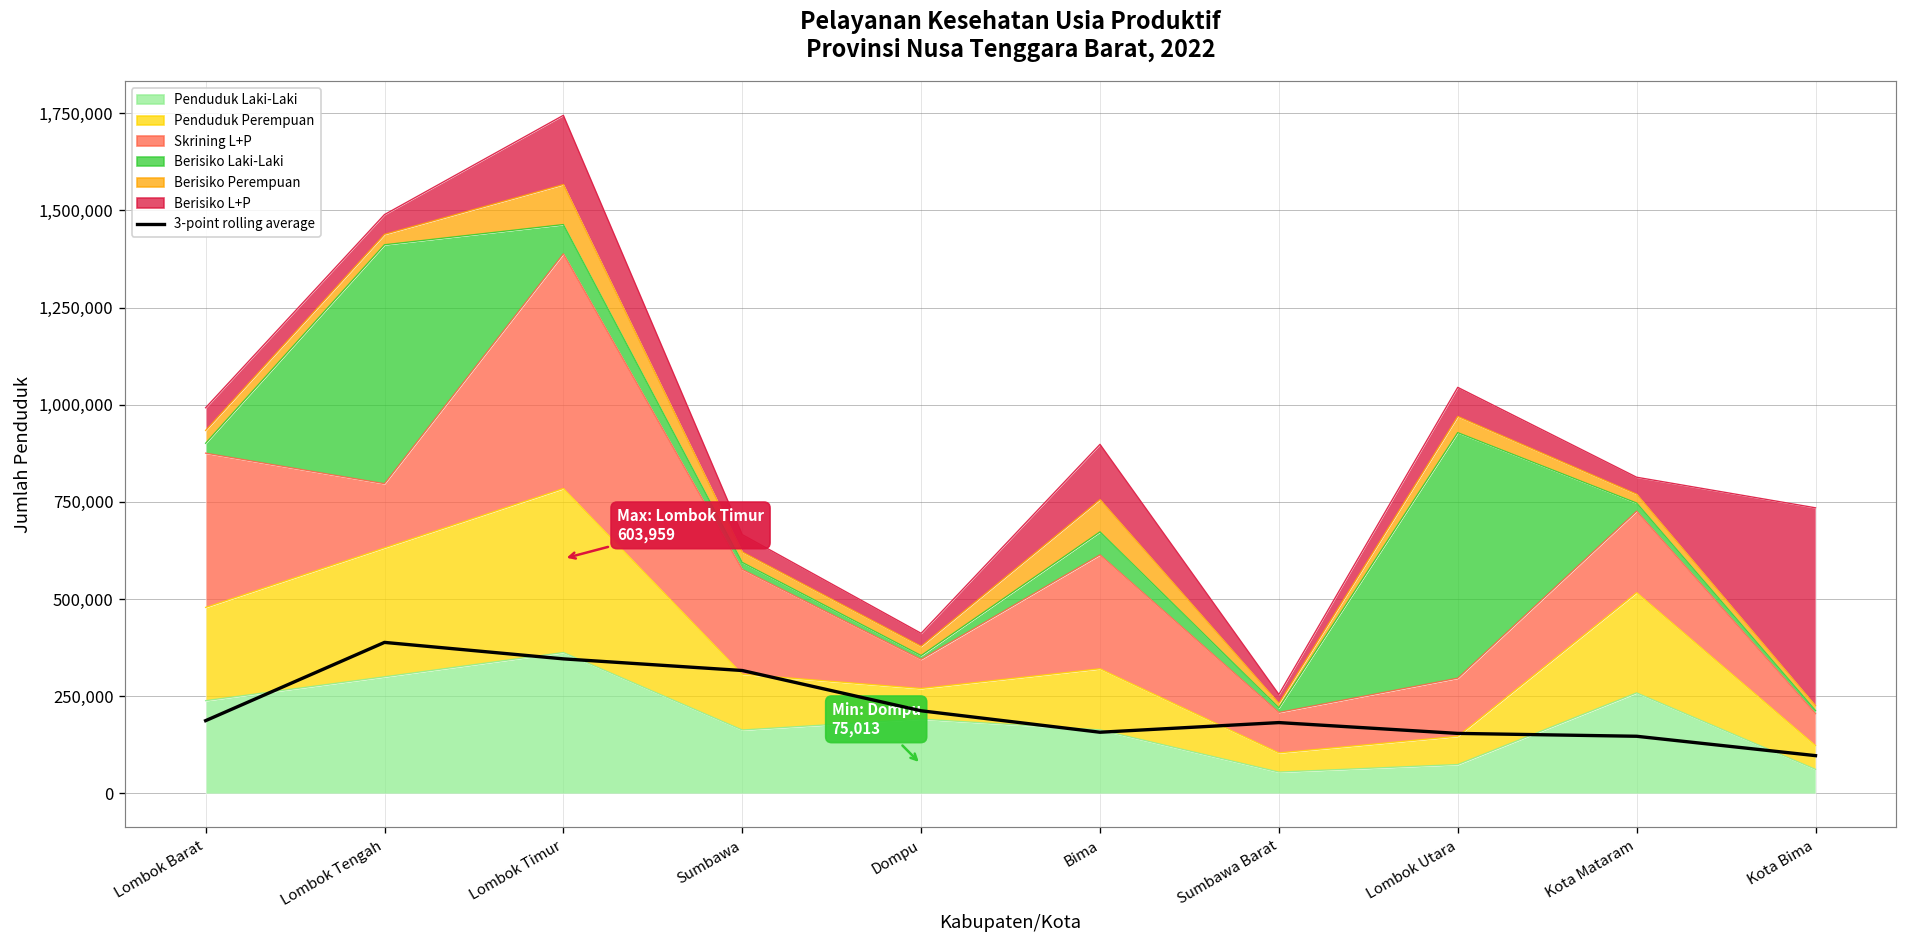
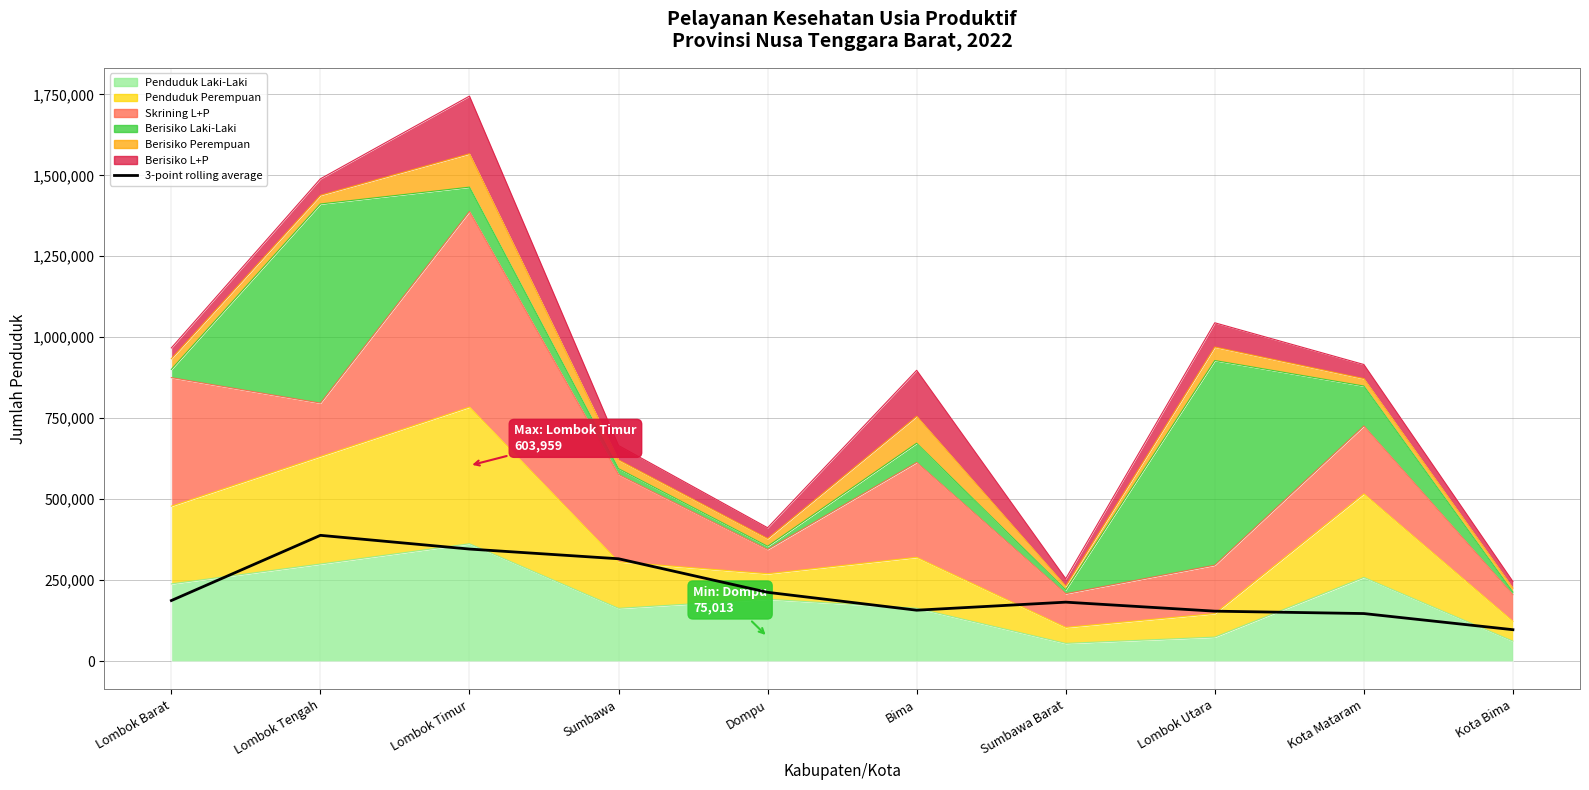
  {
    "Penduduk Laki-Laki": {
      "Lombok Barat": "240,000",
      "Lombok Tengah": "300,000",
      "Lombok Timur": "360,000",
      "Sumbawa": "160,000",
      "Sumbawa Barat": "50,000",
      "Lombok Utara": "70,000",
      "Kota Mataram": "260,000",
      "Kota Bima": "60,000"
    },
    "Skrining L+P": {
      "Lombok Barat": "400,000",
      "Lombok Tengah": "160,000",
      "Lombok Timur": "600,000",
      "Sumbawa": "270,000",
      "Dompu": "80,000",
      "Bima": "290,000",
      "Sumbawa Barat": "100,000",
      "Lombok Utara": "150,000",
      "Kota Mataram": "210,000",
      "Kota Bima": "80,000"
    },
    "Berisiko Laki-Laki": {
      "Lombok Barat": "30,000",
      "Lombok Tengah": "610,000",
      "Lombok Timur": "80,000",
      "Sumbawa": "20,000",
      "Dompu": "10,000",
      "Bima": "60,000",
      "Sumbawa Barat": "10,000",
      "Lombok Utara": "630,000",
-     "Kota Mataram": "20,000",
+     "Kota Mataram": "120,000",
      "Kota Bima": "10,000"
    },
    "Berisiko L+P": {
-     "Lombok Barat": "60,000",
+     "Lombok Barat": "30,000",
      "Lombok Tengah": "50,000",
      "Lombok Timur": "180,000",
      "Dompu": "30,000",
      "Bima": "140,000",
      "Sumbawa Barat": "20,000",
      "Lombok Utara": "70,000",
      "Kota Mataram": "40,000",
-     "Kota Bima": "510,000"
+     "Kota Bima": "20,000"
    },
    "3-point rolling average": {
      "Lombok Barat": "190,000",
      "Lombok Tengah": "390,000",
      "Lombok Timur": "350,000",
      "Sumbawa": "320,000",
      "Sumbawa Barat": "180,000",
      "Kota Mataram": "150,000",
      "Kota Bima": "100,000"
    }
  }
